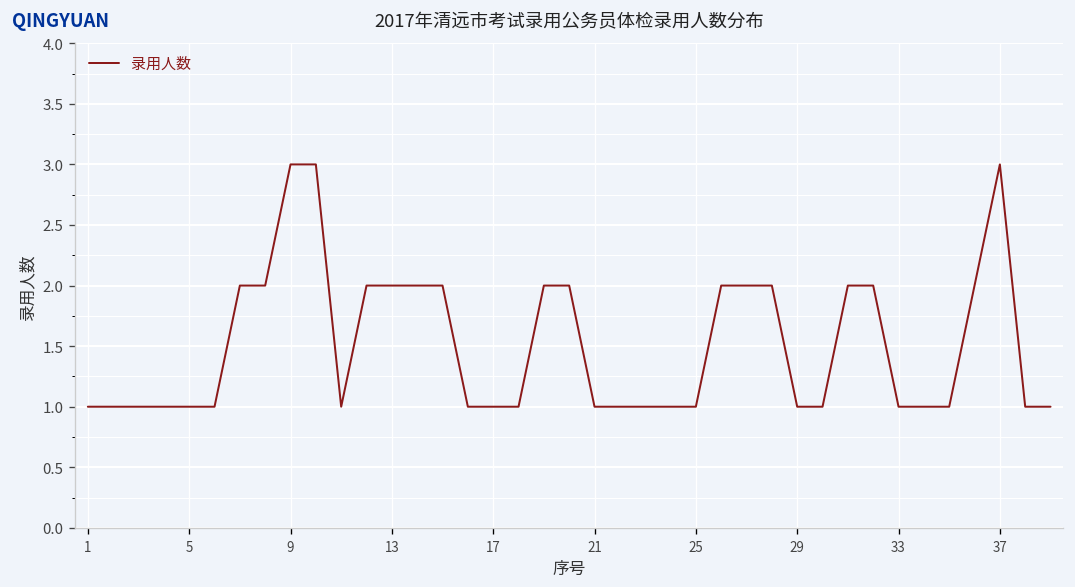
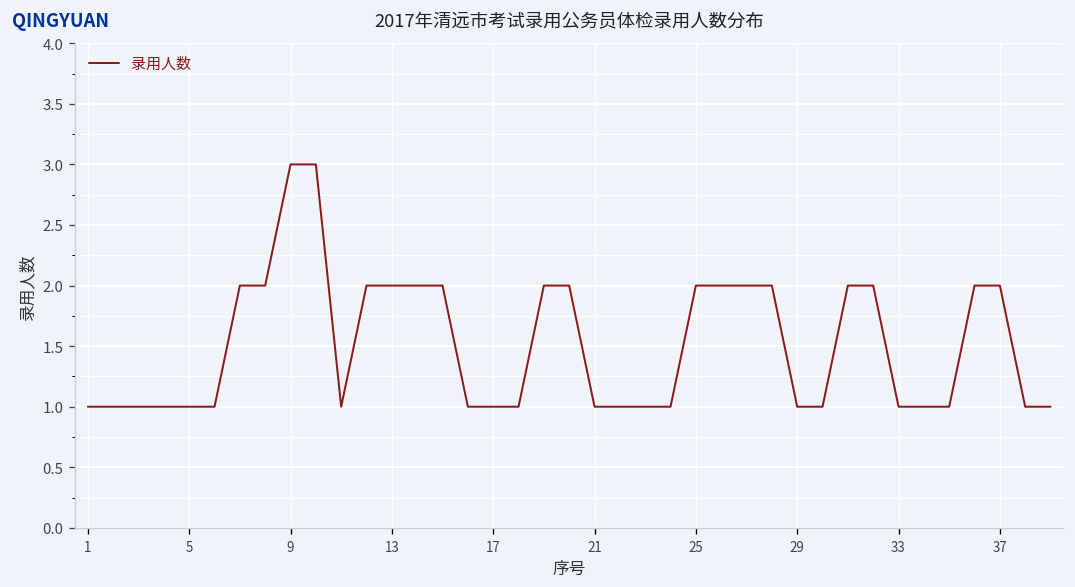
  {
    "1": 1,
    "5": 1,
    "9": 3,
    "13": 2,
    "17": 1,
    "21": 1,
-   "25": 1,
+   "25": 2,
    "29": 1,
    "33": 1,
-   "37": 3
+   "37": 2
  }
